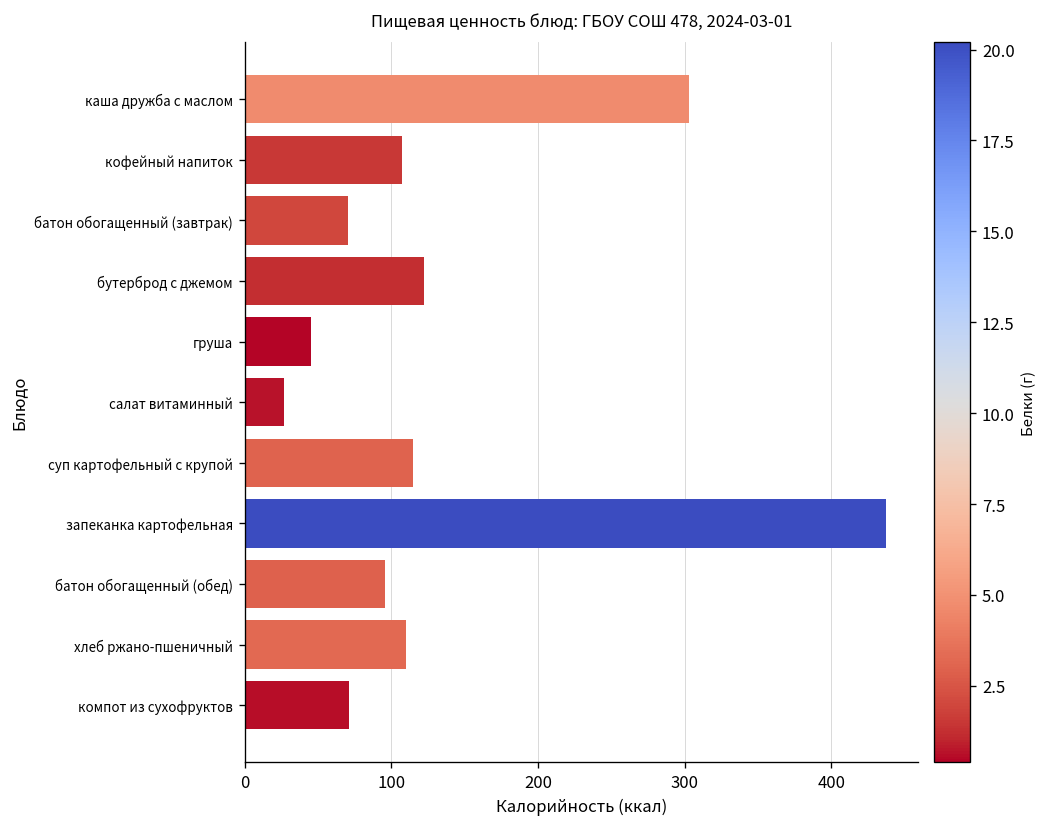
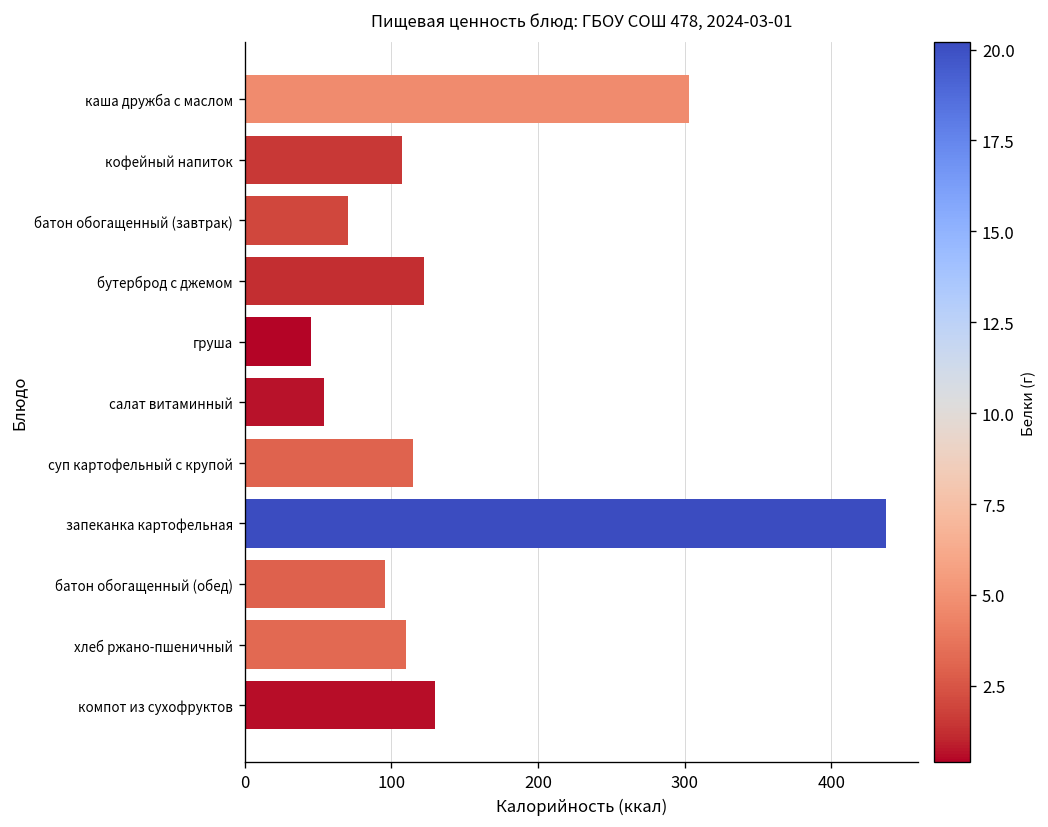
  {
    "каша дружба с маслом": 303,
    "кофейный напиток": 107,
    "батон обогащенный (завтрак)": 70,
    "бутерброд с джемом": 122,
    "груша": 46,
-   "салат витаминный": 27,
+   "салат витаминный": 54,
    "суп картофельный с крупой": 115,
    "запеканка картофельная": 437,
    "батон обогащенный (обед)": 96,
    "хлеб ржано-пшеничный": 110,
-   "компот из сухофруктов": 71
+   "компот из сухофруктов": 130
  }
